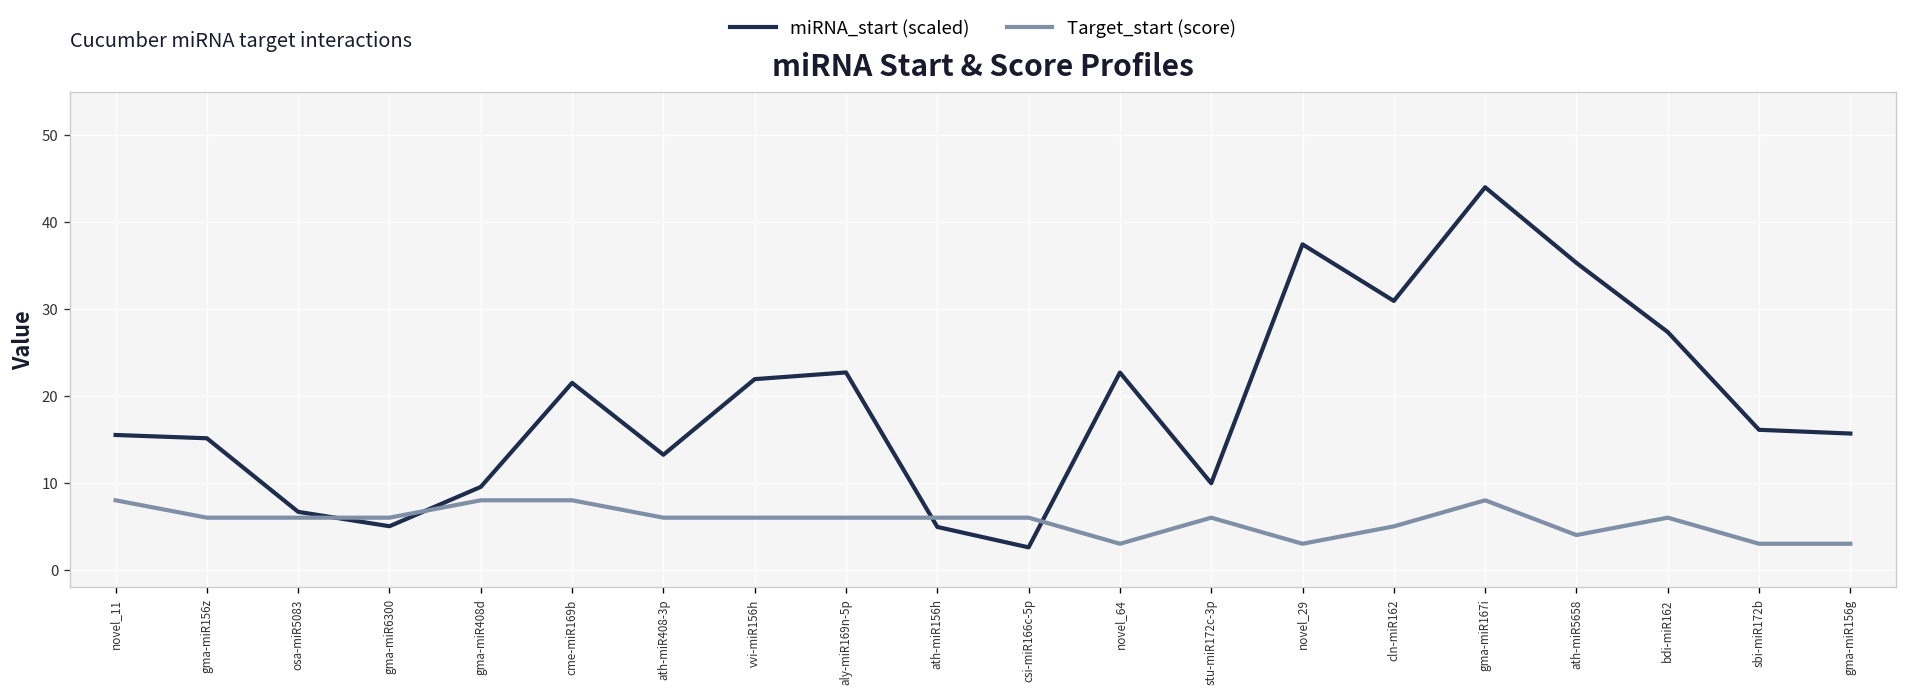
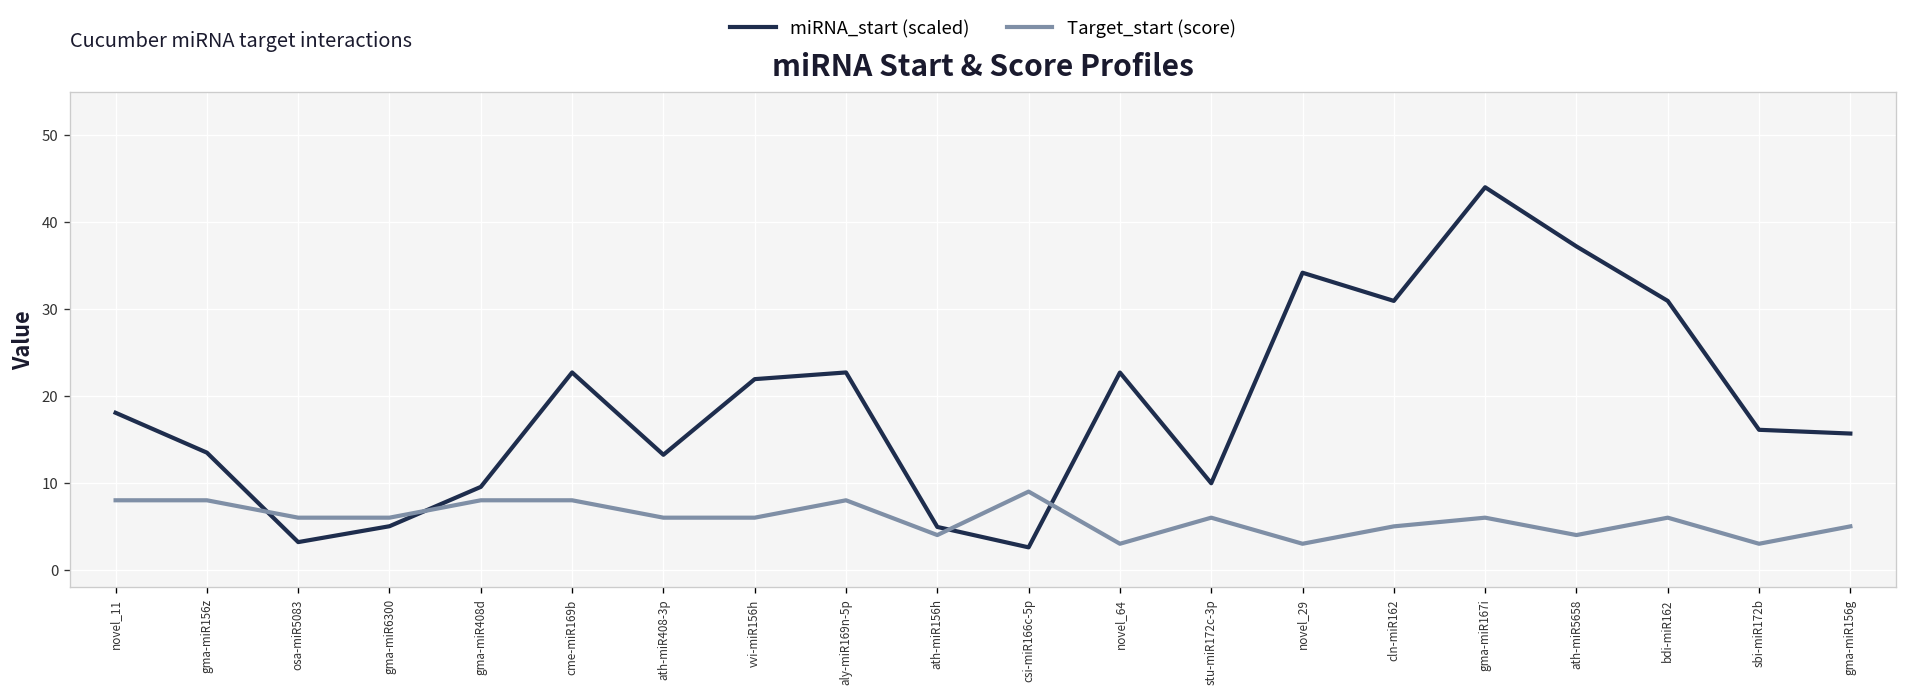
  {
    "miRNA_start (scaled)": {
-     "novel_11": 16,
-     "gma-miR156z": 15,
-     "osa-miR5083": 7,
+     "novel_11": 18,
+     "gma-miR156z": 13,
+     "osa-miR5083": 3,
      "gma-miR6300": 5,
      "gma-miR408d": 10,
-     "cme-miR169b": 22,
+     "cme-miR169b": 23,
      "ath-miR408-3p": 13,
      "vvi-miR156h": 22,
      "aly-miR169n-5p": 23,
      "ath-miR156h": 5,
      "csi-miR166c-5p": 3,
      "novel_64": 23,
      "stu-miR172c-3p": 10,
-     "novel_29": 37,
+     "novel_29": 34,
      "cln-miR162": 31,
      "gma-miR167i": 44,
-     "ath-miR5658": 35,
-     "bdi-miR162": 27,
+     "ath-miR5658": 37,
+     "bdi-miR162": 31,
      "sbi-miR172b": 16,
      "gma-miR156g": 16
    },
    "Target_start (score)": {
      "novel_11": 8,
-     "gma-miR156z": 6,
+     "gma-miR156z": 8,
      "osa-miR5083": 6,
      "gma-miR6300": 6,
      "gma-miR408d": 8,
      "cme-miR169b": 8,
      "ath-miR408-3p": 6,
      "vvi-miR156h": 6,
-     "aly-miR169n-5p": 6,
-     "ath-miR156h": 6,
-     "csi-miR166c-5p": 6,
+     "aly-miR169n-5p": 8,
+     "ath-miR156h": 4,
+     "csi-miR166c-5p": 9,
      "novel_64": 3,
      "stu-miR172c-3p": 6,
      "novel_29": 3,
      "cln-miR162": 5,
-     "gma-miR167i": 8,
+     "gma-miR167i": 6,
      "ath-miR5658": 4,
      "bdi-miR162": 6,
      "sbi-miR172b": 3,
-     "gma-miR156g": 3
+     "gma-miR156g": 5
    }
  }
